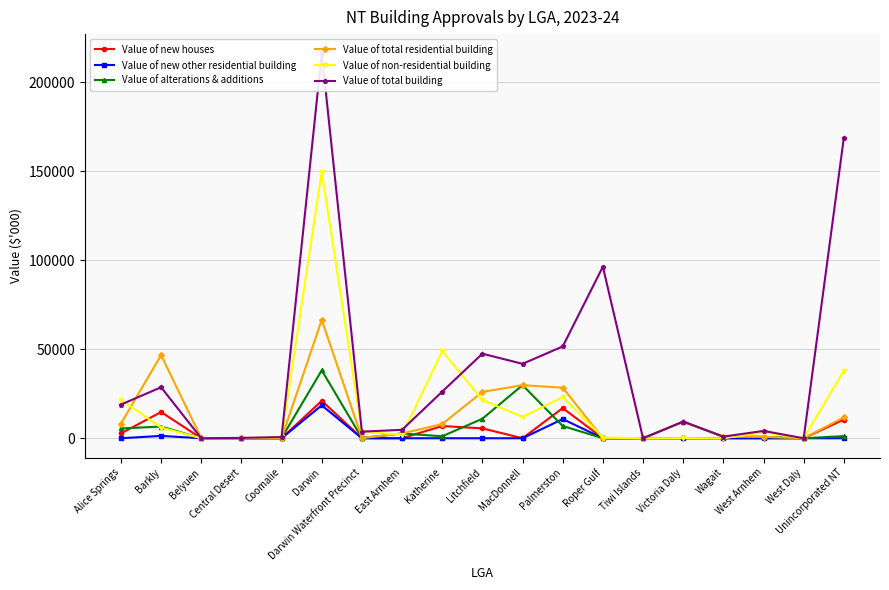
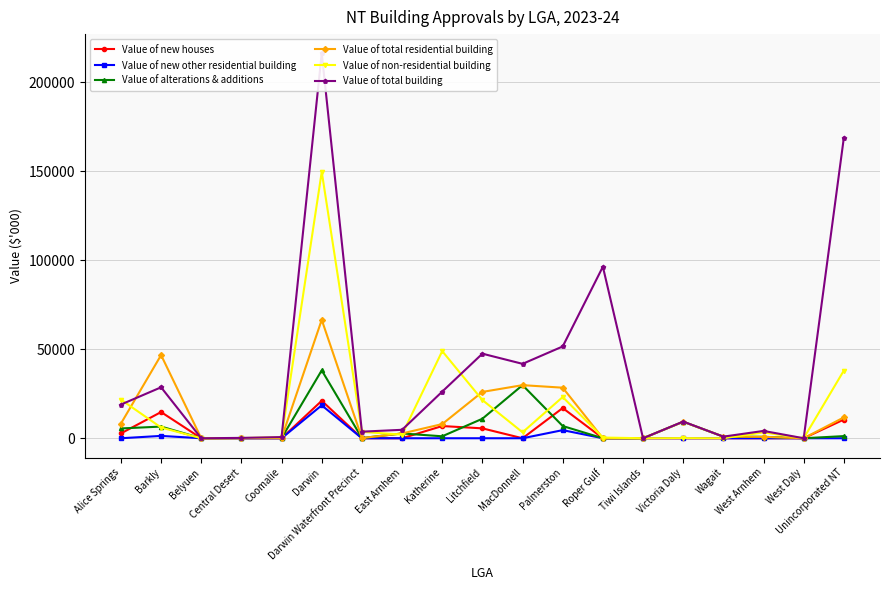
  {
    "Value of new houses": {
      "Alice Springs": 3000,
      "Barkly": 15000,
      "Darwin": 21000,
      "Litchfield": 6000,
      "Palmerston": 17000
    },
    "Value of new other residential building": {
      "Alice Springs": 0,
      "Barkly": 1000,
      "Darwin": 19000,
      "Litchfield": 0,
-     "Palmerston": 11000
+     "Palmerston": 5000
    },
    "Value of alterations & additions": {
      "Alice Springs": 6000,
      "Darwin": 38000,
      "Litchfield": 11000,
      "Palmerston": 7000
    },
    "Value of total residential building": {
      "Alice Springs": 8000,
      "Barkly": 47000,
      "Darwin": 67000,
      "Litchfield": 26000,
      "Palmerston": 28000
    },
    "Value of non-residential building": {
      "Alice Springs": 22000,
      "Darwin": 150000,
      "Katherine": 49000,
      "Litchfield": 21000,
-     "MacDonnell": 12000,
+     "MacDonnell": 3000,
      "Palmerston": 23000,
      "Unincorporated NT": 38000
    },
    "Value of total building": {
      "Alice Springs": 19000,
      "Barkly": 29000,
      "East Arnhem": 5000,
      "Katherine": 26000,
      "Litchfield": 47000,
      "MacDonnell": 42000,
      "Palmerston": 52000,
      "Roper Gulf": 96000,
      "Unincorporated NT": 169000
    }
  }
